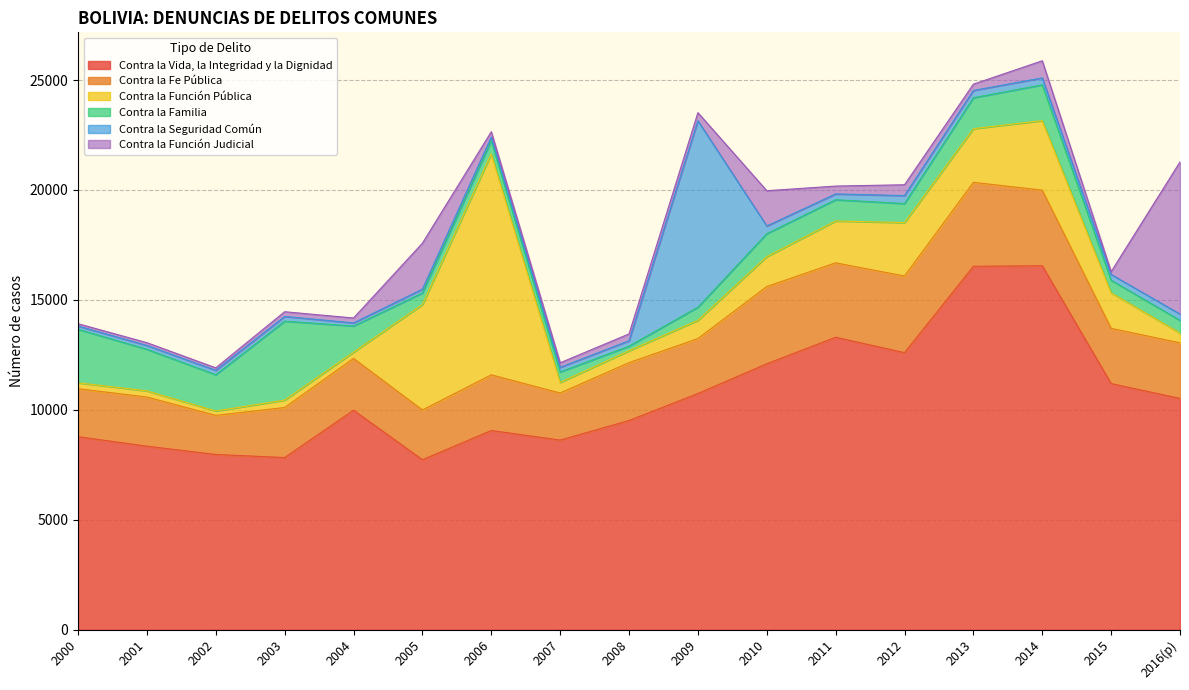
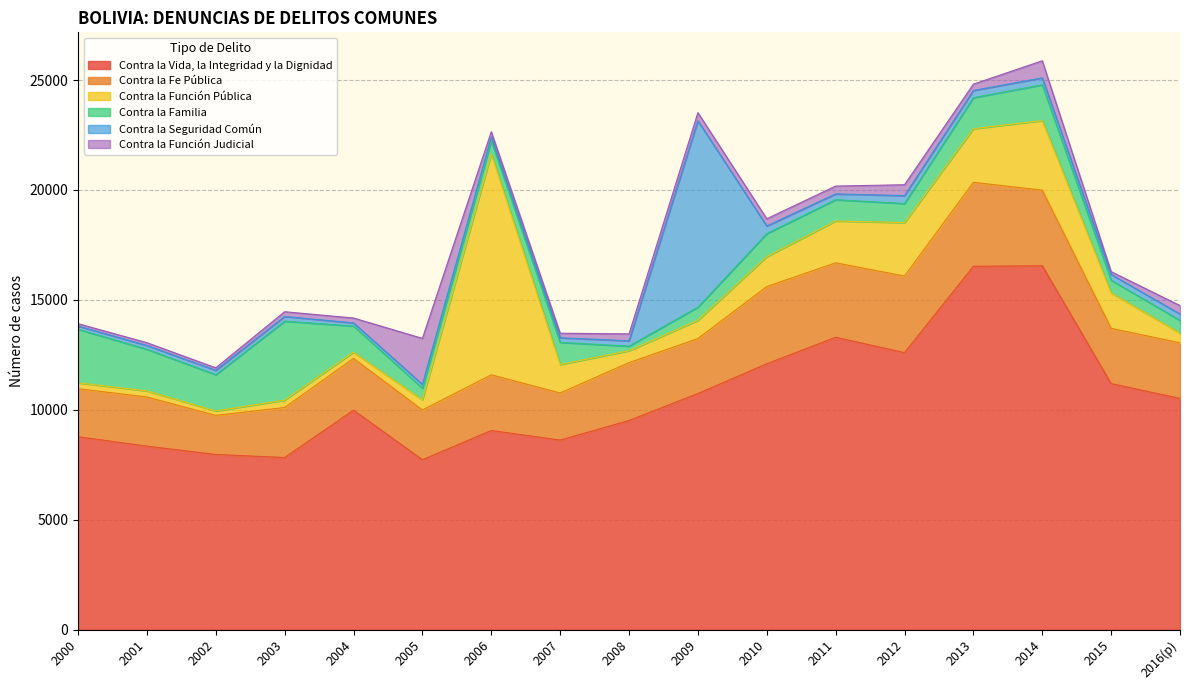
  {
    "Contra la Función Pública": {
      "2000": 300,
      "2001": 300,
      "2002": 200,
      "2003": 300,
      "2004": 300,
-     "2005": 4800,
+     "2005": 500,
      "2006": 10100,
-     "2007": 500,
+     "2007": 1300,
      "2008": 500,
      "2009": 800,
      "2010": 1400,
      "2011": 1900,
      "2012": 2400,
      "2013": 2400,
      "2014": 3200,
      "2015": 1600,
      "2016(p)": 400
    },
    "Contra la Familia": {
      "2000": 2400,
      "2001": 1900,
      "2002": 1700,
      "2003": 3600,
      "2004": 1200,
      "2005": 500,
      "2006": 600,
-     "2007": 500,
+     "2007": 1000,
      "2008": 200,
      "2009": 600,
      "2010": 1000,
      "2011": 1000,
      "2012": 900,
      "2013": 1400,
      "2014": 1600,
      "2015": 600,
      "2016(p)": 600
    },
    "Contra la Seguridad Común": {
      "2001": 200,
      "2003": 200,
      "2004": 100,
      "2005": 200,
      "2006": 200,
      "2007": 200,
      "2008": 200,
      "2009": 8500,
      "2010": 300,
      "2011": 300,
      "2012": 400,
      "2013": 300,
      "2014": 300,
      "2015": 300,
      "2016(p)": 300
    },
    "Contra la Función Judicial": {
      "2001": 100,
      "2003": 200,
      "2004": 200,
      "2005": 2100,
      "2006": 200,
      "2007": 200,
      "2008": 300,
      "2009": 400,
-     "2010": 1600,
+     "2010": 300,
      "2011": 400,
      "2012": 500,
      "2013": 300,
      "2014": 800,
      "2015": 100,
-     "2016(p)": 6900
+     "2016(p)": 400
    }
  }
